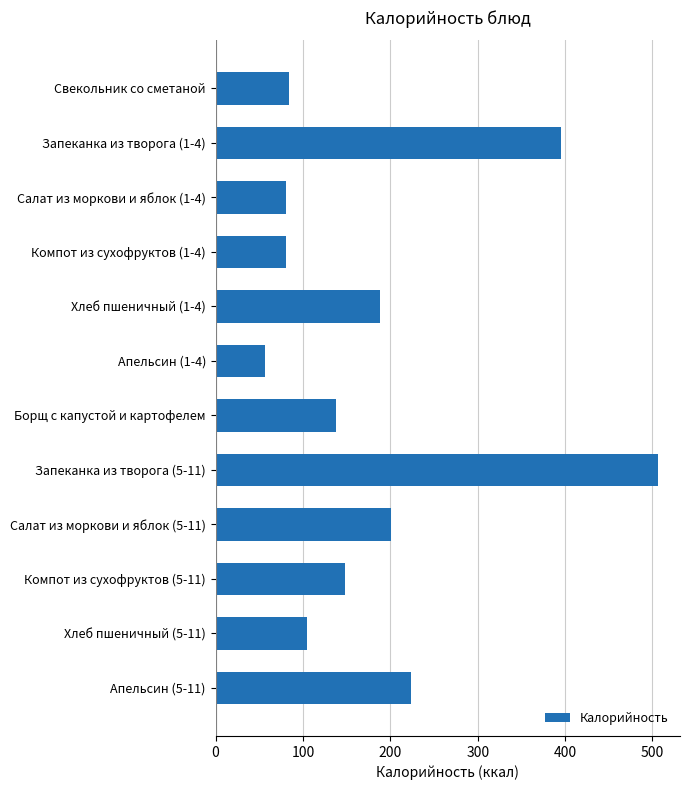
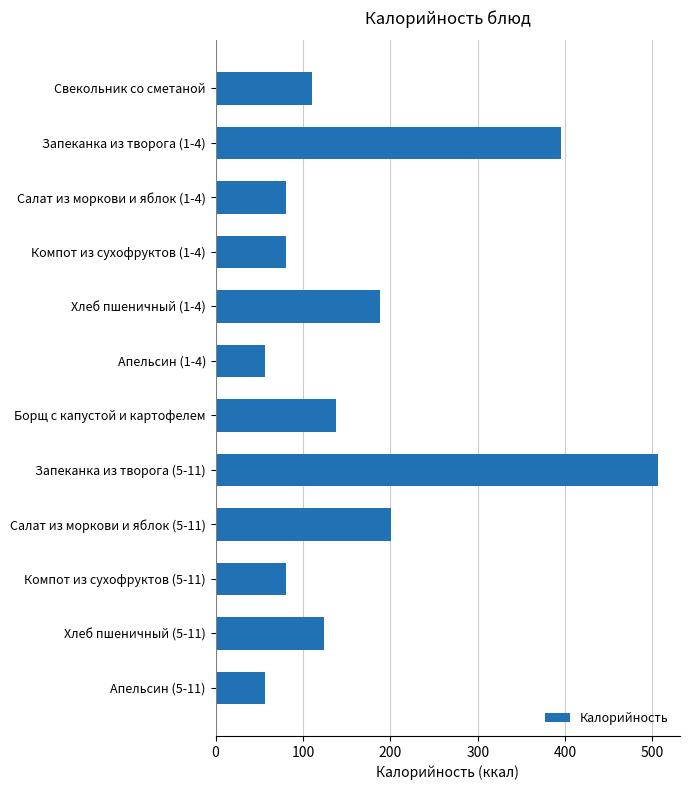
  {
-   "Свекольник со сметаной": 80,
+   "Свекольник со сметаной": 110,
    "Запеканка из творога (1-4)": 400,
    "Салат из моркови и яблок (1-4)": 80,
    "Компот из сухофруктов (1-4)": 80,
    "Хлеб пшеничный (1-4)": 190,
    "Апельсин (1-4)": 60,
    "Борщ с капустой и картофелем": 140,
    "Запеканка из творога (5-11)": 510,
    "Салат из моркови и яблок (5-11)": 200,
-   "Компот из сухофруктов (5-11)": 150,
-   "Хлеб пшеничный (5-11)": 100,
-   "Апельсин (5-11)": 220
+   "Компот из сухофруктов (5-11)": 80,
+   "Хлеб пшеничный (5-11)": 120,
+   "Апельсин (5-11)": 60
  }
